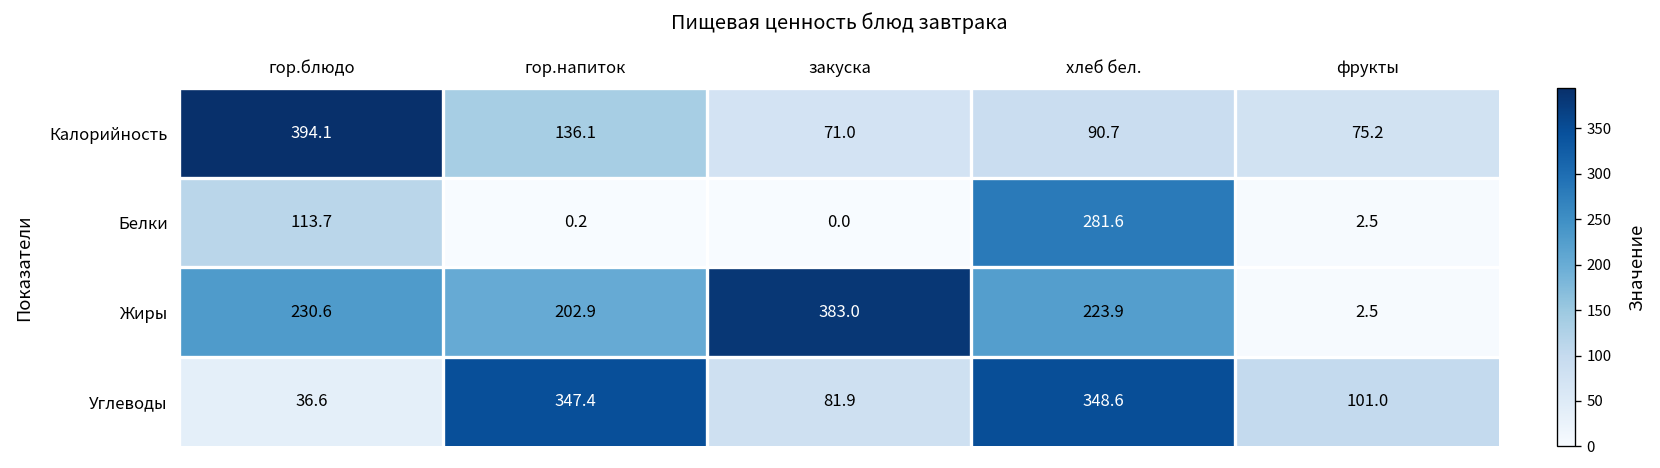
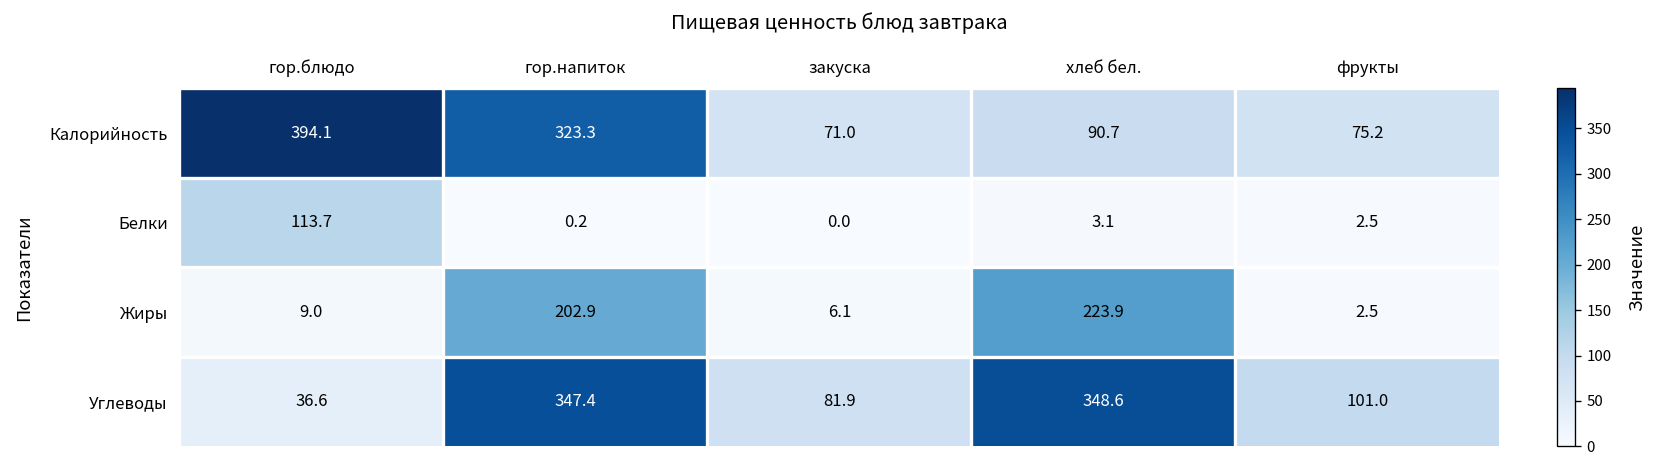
  {
    "Калорийность": {
      "гор.блюдо": 394.1,
-     "гор.напиток": 136.1,
+     "гор.напиток": 323.3,
      "закуска": 71.0,
      "хлеб бел.": 90.7,
      "фрукты": 75.2
    },
    "Белки": {
      "гор.блюдо": 113.7,
      "гор.напиток": 0.2,
      "закуска": 0.0,
-     "хлеб бел.": 281.6,
+     "хлеб бел.": 3.1,
      "фрукты": 2.5
    },
    "Жиры": {
-     "гор.блюдо": 230.6,
+     "гор.блюдо": 9.0,
      "гор.напиток": 202.9,
-     "закуска": 383.0,
+     "закуска": 6.1,
      "хлеб бел.": 223.9,
      "фрукты": 2.5
    },
    "Углеводы": {
      "гор.блюдо": 36.6,
      "гор.напиток": 347.4,
      "закуска": 81.9,
      "хлеб бел.": 348.6,
      "фрукты": 101.0
    }
  }
